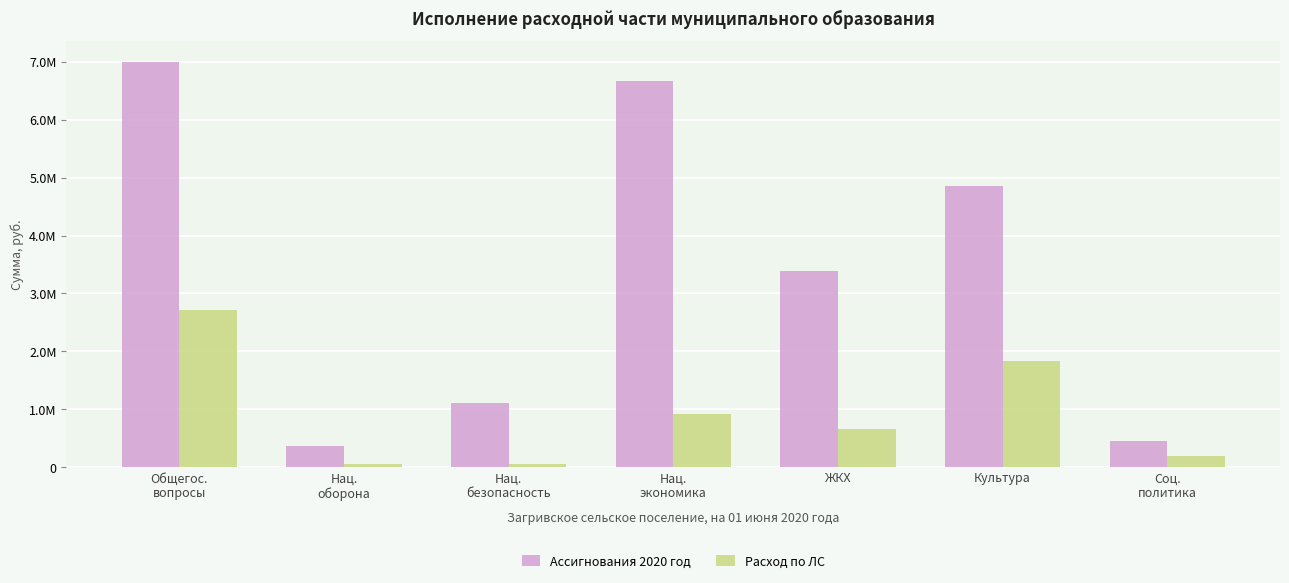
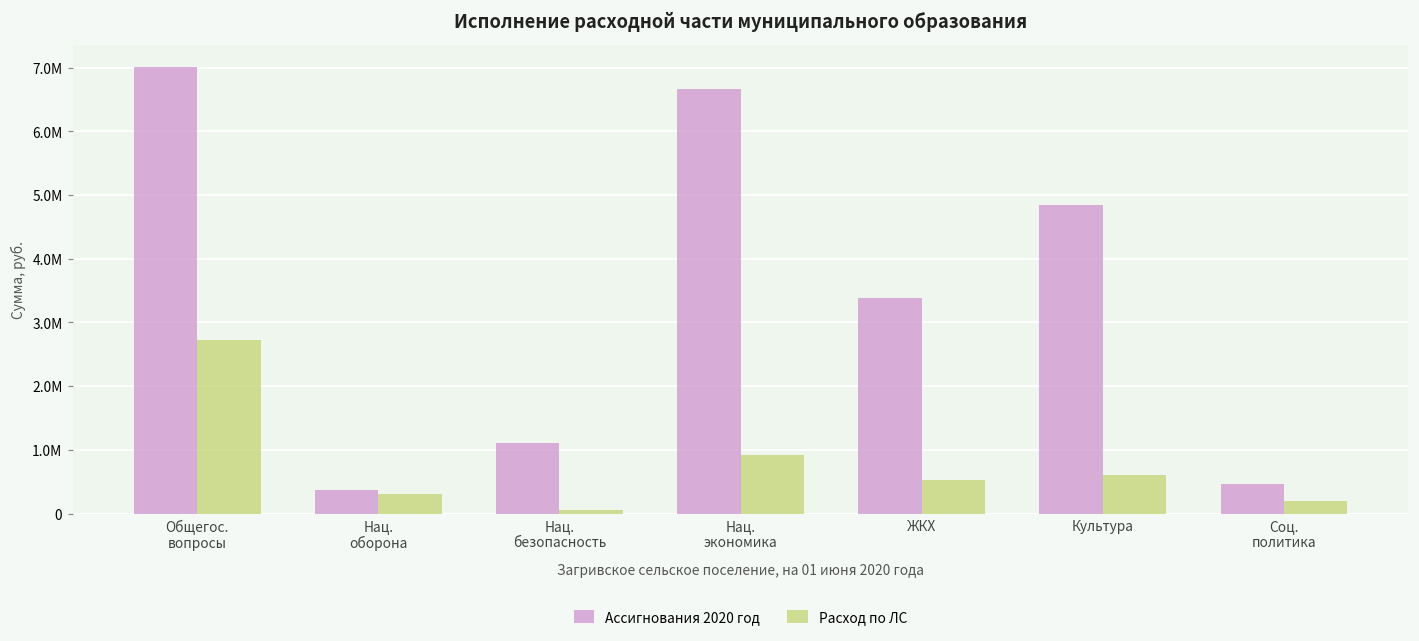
  {
    "Ассигнования 2020 год": {
      "Общегос. вопросы": 7000000,
      "Нац. оборона": 400000,
      "Нац. безопасность": 1100000,
      "Нац. экономика": 6700000,
      "ЖКХ": 3400000,
      "Культура": 4800000,
      "Соц. политика": 500000
    },
    "Расход по ЛС": {
      "Общегос. вопросы": 2700000,
-     "Нац. оборона": 100000,
+     "Нац. оборона": 300000,
      "Нац. безопасность": 100000,
      "Нац. экономика": 900000,
-     "ЖКХ": 700000,
-     "Культура": 1800000,
+     "ЖКХ": 500000,
+     "Культура": 600000,
      "Соц. политика": 200000
    }
  }
